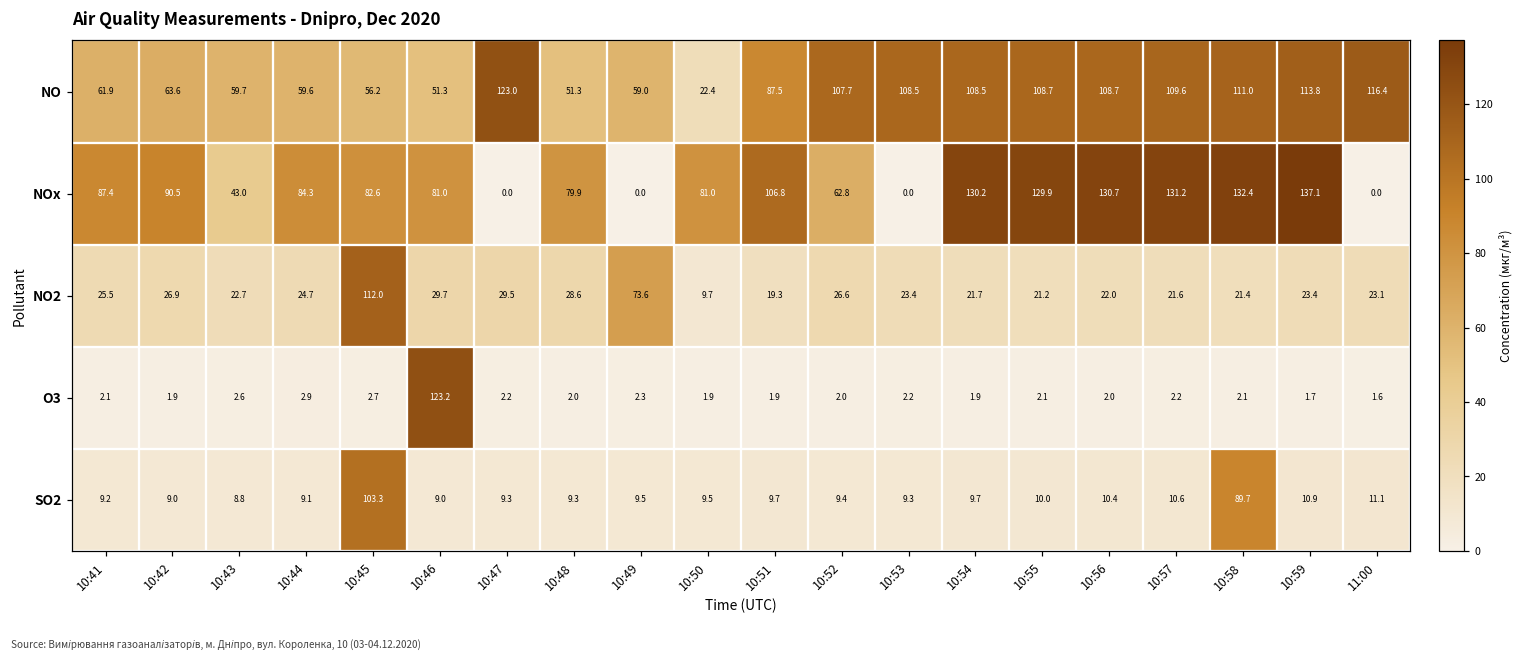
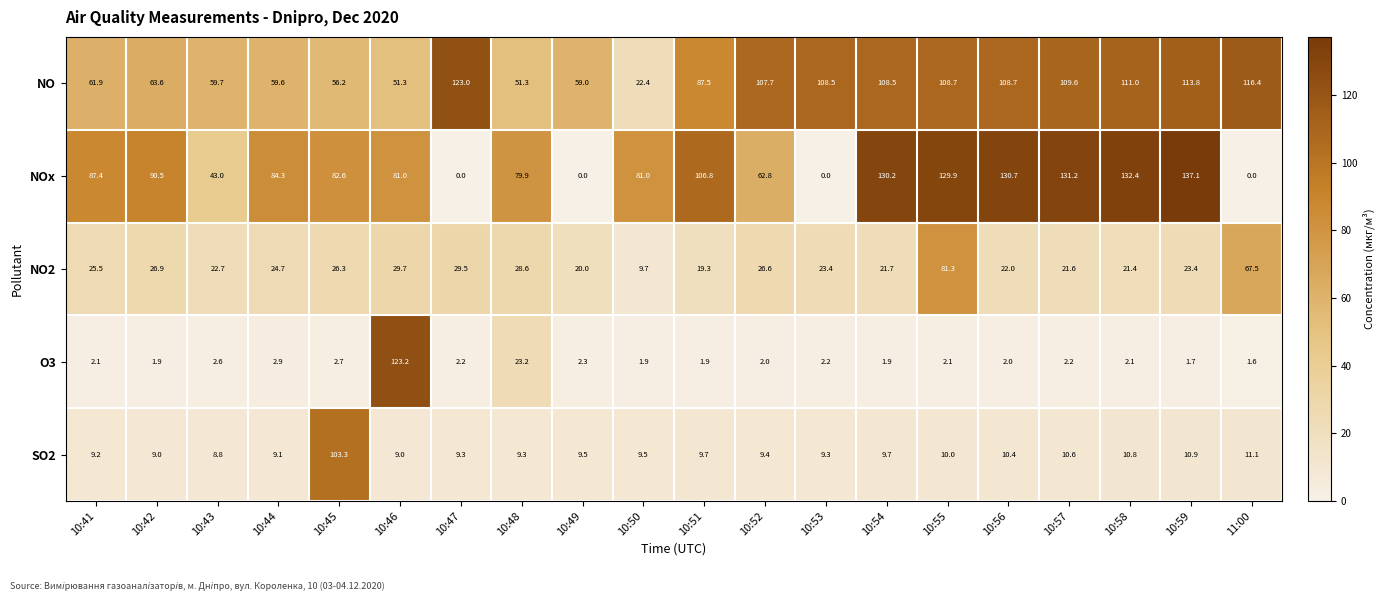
  {
    "NO": {
      "10:41": 61.9,
      "10:42": 63.6,
      "10:43": 59.7,
      "10:44": 59.6,
      "10:45": 56.2,
      "10:46": 51.3,
      "10:47": 123.0,
      "10:48": 51.3,
      "10:49": 59.0,
      "10:50": 22.4,
      "10:51": 87.5,
      "10:52": 107.7,
      "10:53": 108.5,
      "10:54": 108.5,
      "10:55": 108.7,
      "10:56": 108.7,
      "10:57": 109.6,
      "10:58": 111.0,
      "10:59": 113.8,
      "11:00": 116.4
    },
    "NOx": {
      "10:41": 87.4,
      "10:42": 90.5,
      "10:43": 43.0,
      "10:44": 84.3,
      "10:45": 82.6,
      "10:46": 81.0,
      "10:47": 0.0,
      "10:48": 79.9,
      "10:49": 0.0,
      "10:50": 81.0,
      "10:51": 106.8,
      "10:52": 62.8,
      "10:53": 0.0,
      "10:54": 130.2,
      "10:55": 129.9,
      "10:56": 130.7,
      "10:57": 131.2,
      "10:58": 132.4,
      "10:59": 137.1,
      "11:00": 0.0
    },
    "NO2": {
      "10:41": 25.5,
      "10:42": 26.9,
      "10:43": 22.7,
      "10:44": 24.7,
-     "10:45": 112.0,
+     "10:45": 26.3,
      "10:46": 29.7,
      "10:47": 29.5,
      "10:48": 28.6,
-     "10:49": 73.6,
+     "10:49": 20.0,
      "10:50": 9.7,
      "10:51": 19.3,
      "10:52": 26.6,
      "10:53": 23.4,
      "10:54": 21.7,
-     "10:55": 21.2,
+     "10:55": 81.3,
      "10:56": 22.0,
      "10:57": 21.6,
      "10:58": 21.4,
      "10:59": 23.4,
-     "11:00": 23.1
+     "11:00": 67.5
    },
    "O3": {
      "10:41": 2.1,
      "10:42": 1.9,
      "10:43": 2.6,
      "10:44": 2.9,
      "10:45": 2.7,
      "10:46": 123.2,
      "10:47": 2.2,
-     "10:48": 2.0,
+     "10:48": 23.2,
      "10:49": 2.3,
      "10:50": 1.9,
      "10:51": 1.9,
      "10:52": 2.0,
      "10:53": 2.2,
      "10:54": 1.9,
      "10:55": 2.1,
      "10:56": 2.0,
      "10:57": 2.2,
      "10:58": 2.1,
      "10:59": 1.7,
      "11:00": 1.6
    },
    "SO2": {
      "10:41": 9.2,
      "10:42": 9.0,
      "10:43": 8.8,
      "10:44": 9.1,
      "10:45": 103.3,
      "10:46": 9.0,
      "10:47": 9.3,
      "10:48": 9.3,
      "10:49": 9.5,
      "10:50": 9.5,
      "10:51": 9.7,
      "10:52": 9.4,
      "10:53": 9.3,
      "10:54": 9.7,
      "10:55": 10.0,
      "10:56": 10.4,
      "10:57": 10.6,
-     "10:58": 89.7,
+     "10:58": 10.8,
      "10:59": 10.9,
      "11:00": 11.1
    }
  }
